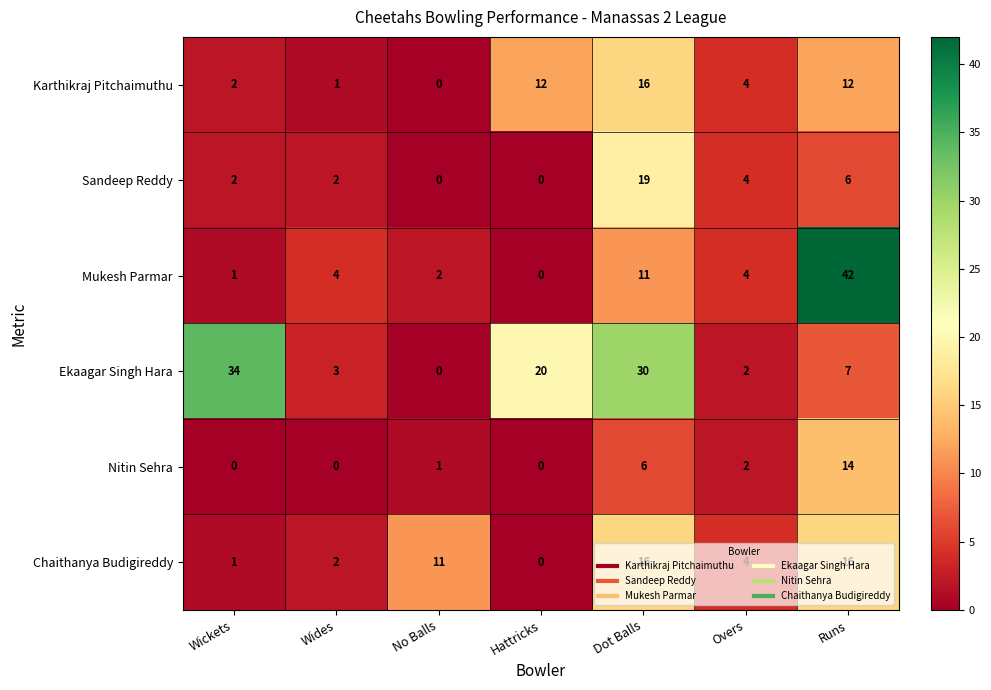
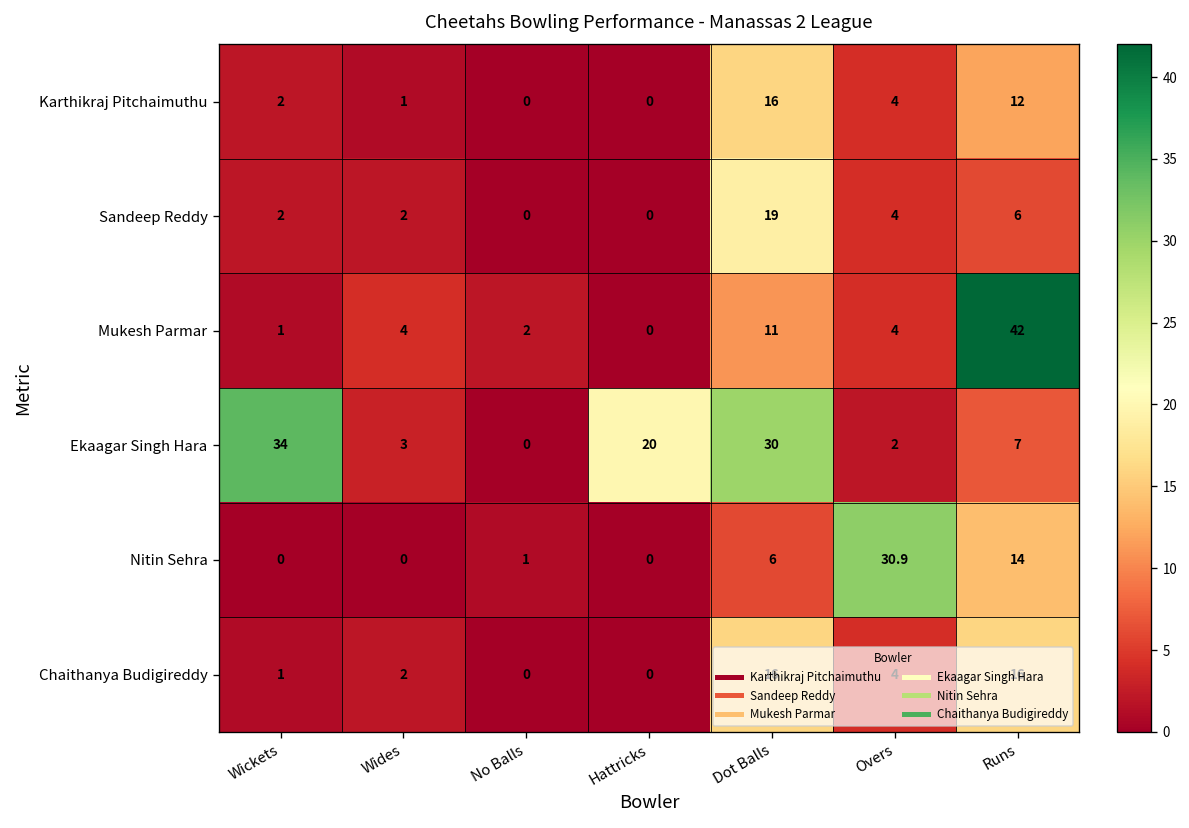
  {
    "Karthikraj Pitchaimuthu": {
      "Wickets": 2,
      "Wides": 1,
      "No Balls": 0,
-     "Hattricks": 12,
+     "Hattricks": 0,
      "Dot Balls": 16,
      "Overs": 4,
      "Runs": 12
    },
    "Sandeep Reddy": {
      "Wickets": 2,
      "Wides": 2,
      "No Balls": 0,
      "Hattricks": 0,
      "Dot Balls": 19,
      "Overs": 4,
      "Runs": 6
    },
    "Mukesh Parmar": {
      "Wickets": 1,
      "Wides": 4,
      "No Balls": 2,
      "Hattricks": 0,
      "Dot Balls": 11,
      "Overs": 4,
      "Runs": 42
    },
    "Ekaagar Singh Hara": {
      "Wickets": 34,
      "Wides": 3,
      "No Balls": 0,
      "Hattricks": 20,
      "Dot Balls": 30,
      "Overs": 2,
      "Runs": 7
    },
    "Nitin Sehra": {
      "Wickets": 0,
      "Wides": 0,
      "No Balls": 1,
      "Hattricks": 0,
      "Dot Balls": 6,
-     "Overs": 2,
+     "Overs": 30.9,
      "Runs": 14
    },
    "Chaithanya Budigireddy": {
      "Wickets": 1,
      "Wides": 2,
-     "No Balls": 11,
+     "No Balls": 0,
      "Hattricks": 0
    }
  }
